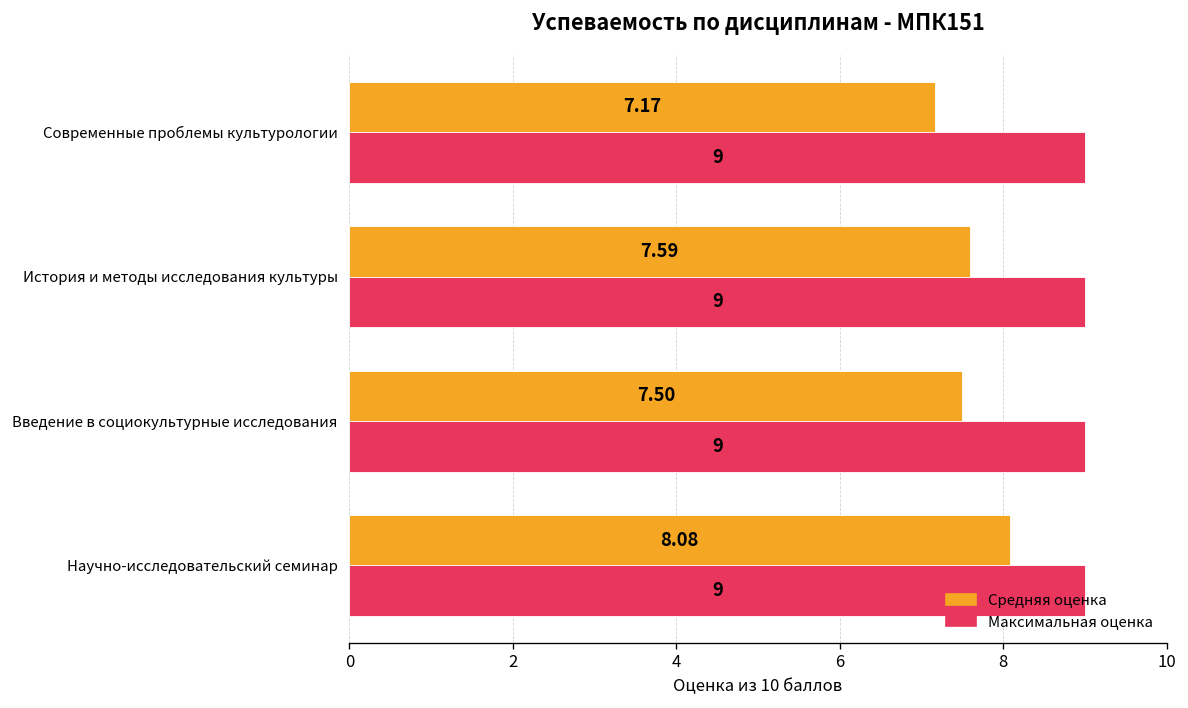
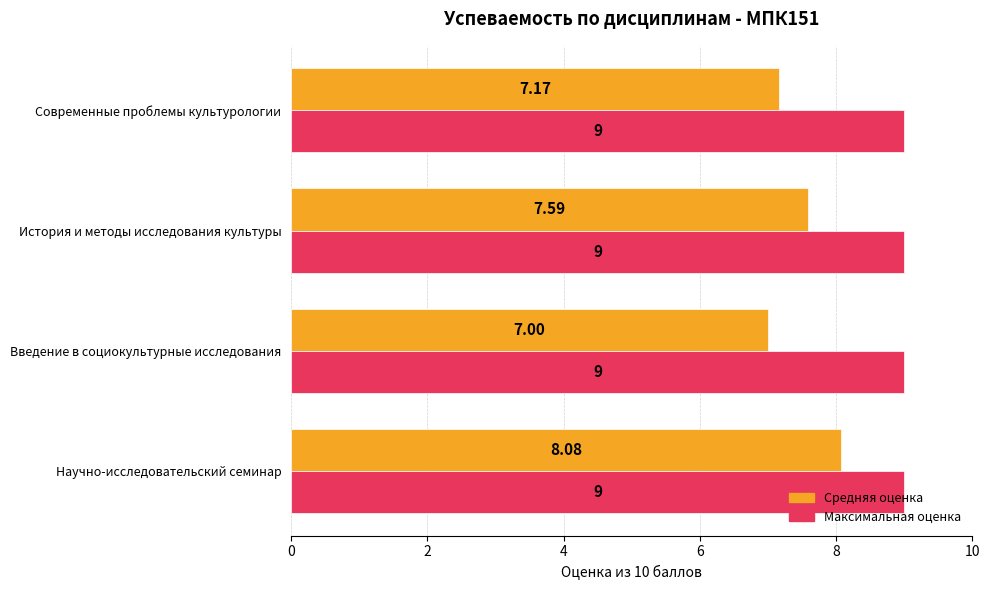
  {
    "Средняя оценка": {
      "Современные проблемы культурологии": 7.17,
      "История и методы исследования культуры": 7.59,
-     "Введение в социокультурные исследования": 7.50,
+     "Введение в социокультурные исследования": 7.00,
      "Научно-исследовательский семинар": 8.08
    },
    "Максимальная оценка": {
      "Современные проблемы культурологии": 9,
      "История и методы исследования культуры": 9,
      "Введение в социокультурные исследования": 9,
      "Научно-исследовательский семинар": 9
    }
  }
